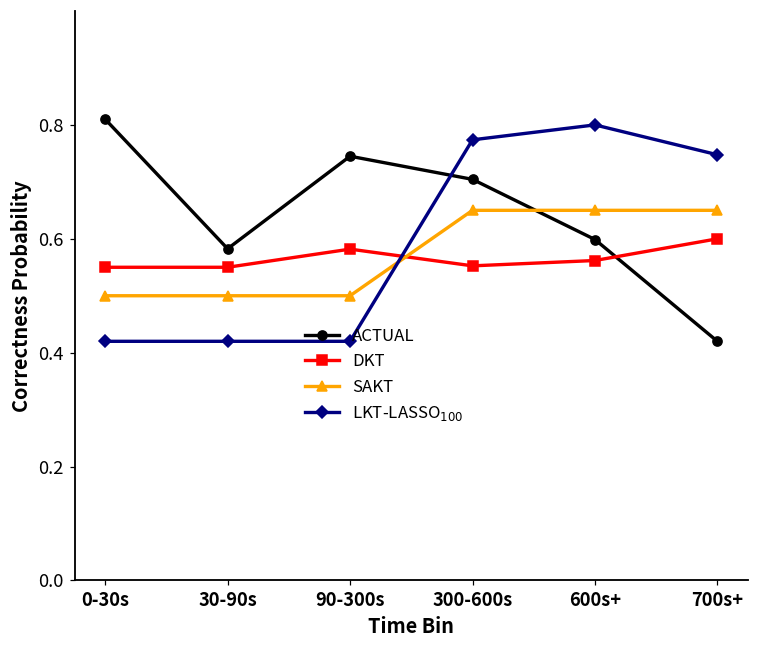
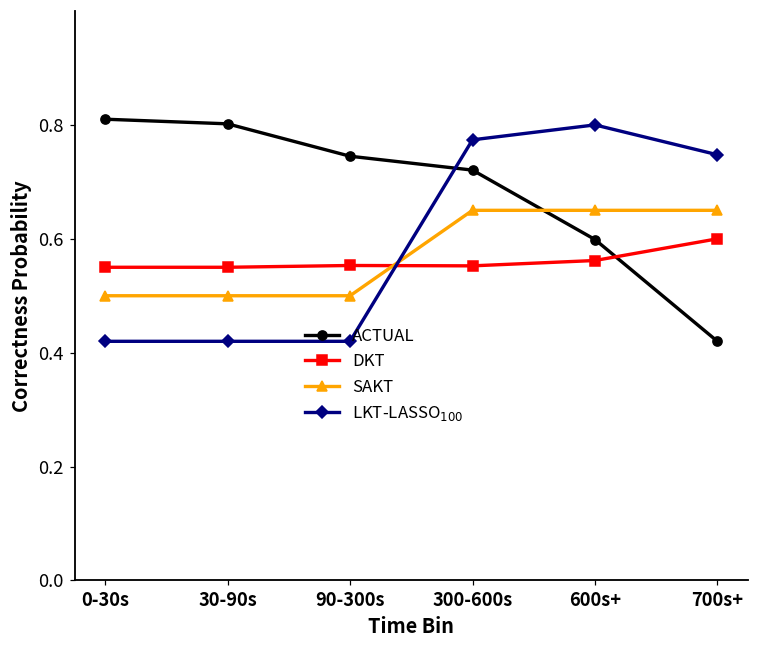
  {
    "ACTUAL": {
      "0-30s": 0.81,
-     "30-90s": 0.58,
+     "30-90s": 0.80,
      "90-300s": 0.75,
-     "300-600s": 0.70,
+     "300-600s": 0.72,
      "600s+": 0.60,
      "700s+": 0.42
    },
    "DKT": {
      "0-30s": 0.55,
      "30-90s": 0.55,
-     "90-300s": 0.58,
+     "90-300s": 0.55,
      "300-600s": 0.55,
      "600s+": 0.56,
      "700s+": 0.60
    },
    "SAKT": {
      "0-30s": 0.50,
      "30-90s": 0.50,
      "90-300s": 0.50,
      "300-600s": 0.65,
      "600s+": 0.65,
      "700s+": 0.65
    }
  }
